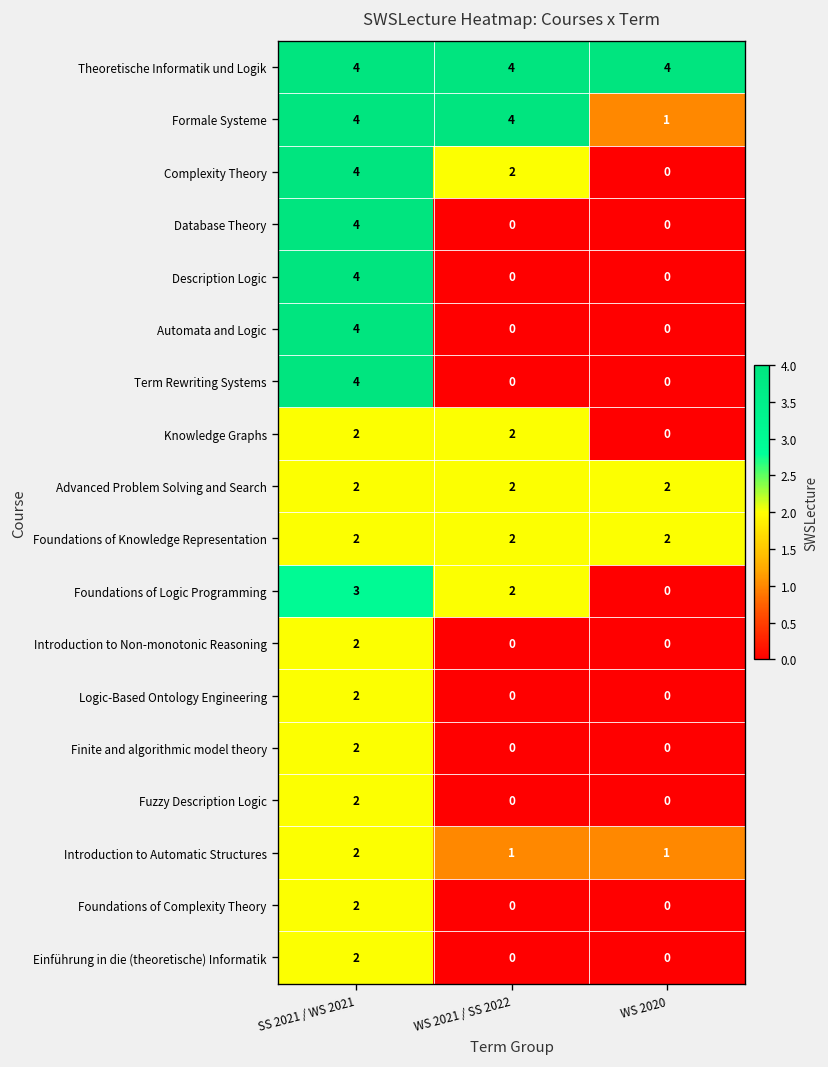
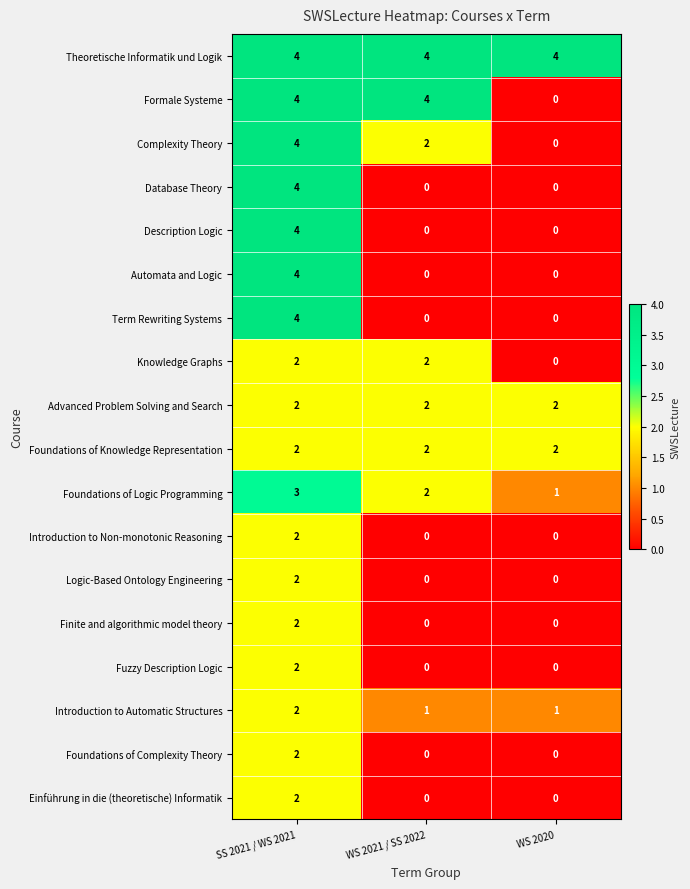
  {
    "Theoretische Informatik und Logik": {
      "SS 2021 / WS 2021": 4,
      "WS 2021 / SS 2022": 4,
      "WS 2020": 4
    },
    "Formale Systeme": {
      "SS 2021 / WS 2021": 4,
      "WS 2021 / SS 2022": 4,
-     "WS 2020": 1
+     "WS 2020": 0
    },
    "Complexity Theory": {
      "SS 2021 / WS 2021": 4,
      "WS 2021 / SS 2022": 2,
      "WS 2020": 0
    },
    "Database Theory": {
      "SS 2021 / WS 2021": 4,
      "WS 2021 / SS 2022": 0,
      "WS 2020": 0
    },
    "Description Logic": {
      "SS 2021 / WS 2021": 4,
      "WS 2021 / SS 2022": 0,
      "WS 2020": 0
    },
    "Automata and Logic": {
      "SS 2021 / WS 2021": 4,
      "WS 2021 / SS 2022": 0,
      "WS 2020": 0
    },
    "Term Rewriting Systems": {
      "SS 2021 / WS 2021": 4,
      "WS 2021 / SS 2022": 0,
      "WS 2020": 0
    },
    "Knowledge Graphs": {
      "SS 2021 / WS 2021": 2,
      "WS 2021 / SS 2022": 2,
      "WS 2020": 0
    },
    "Advanced Problem Solving and Search": {
      "SS 2021 / WS 2021": 2,
      "WS 2021 / SS 2022": 2,
      "WS 2020": 2
    },
    "Foundations of Knowledge Representation": {
      "SS 2021 / WS 2021": 2,
      "WS 2021 / SS 2022": 2,
      "WS 2020": 2
    },
    "Foundations of Logic Programming": {
      "SS 2021 / WS 2021": 3,
      "WS 2021 / SS 2022": 2,
-     "WS 2020": 0
+     "WS 2020": 1
    },
    "Introduction to Non-monotonic Reasoning": {
      "SS 2021 / WS 2021": 2,
      "WS 2021 / SS 2022": 0,
      "WS 2020": 0
    },
    "Logic-Based Ontology Engineering": {
      "SS 2021 / WS 2021": 2,
      "WS 2021 / SS 2022": 0,
      "WS 2020": 0
    },
    "Finite and algorithmic model theory": {
      "SS 2021 / WS 2021": 2,
      "WS 2021 / SS 2022": 0,
      "WS 2020": 0
    },
    "Fuzzy Description Logic": {
      "SS 2021 / WS 2021": 2,
      "WS 2021 / SS 2022": 0,
      "WS 2020": 0
    },
    "Introduction to Automatic Structures": {
      "SS 2021 / WS 2021": 2,
      "WS 2021 / SS 2022": 1,
      "WS 2020": 1
    },
    "Foundations of Complexity Theory": {
      "SS 2021 / WS 2021": 2,
      "WS 2021 / SS 2022": 0,
      "WS 2020": 0
    },
    "Einführung in die (theoretische) Informatik": {
      "SS 2021 / WS 2021": 2,
      "WS 2021 / SS 2022": 0,
      "WS 2020": 0
    }
  }
